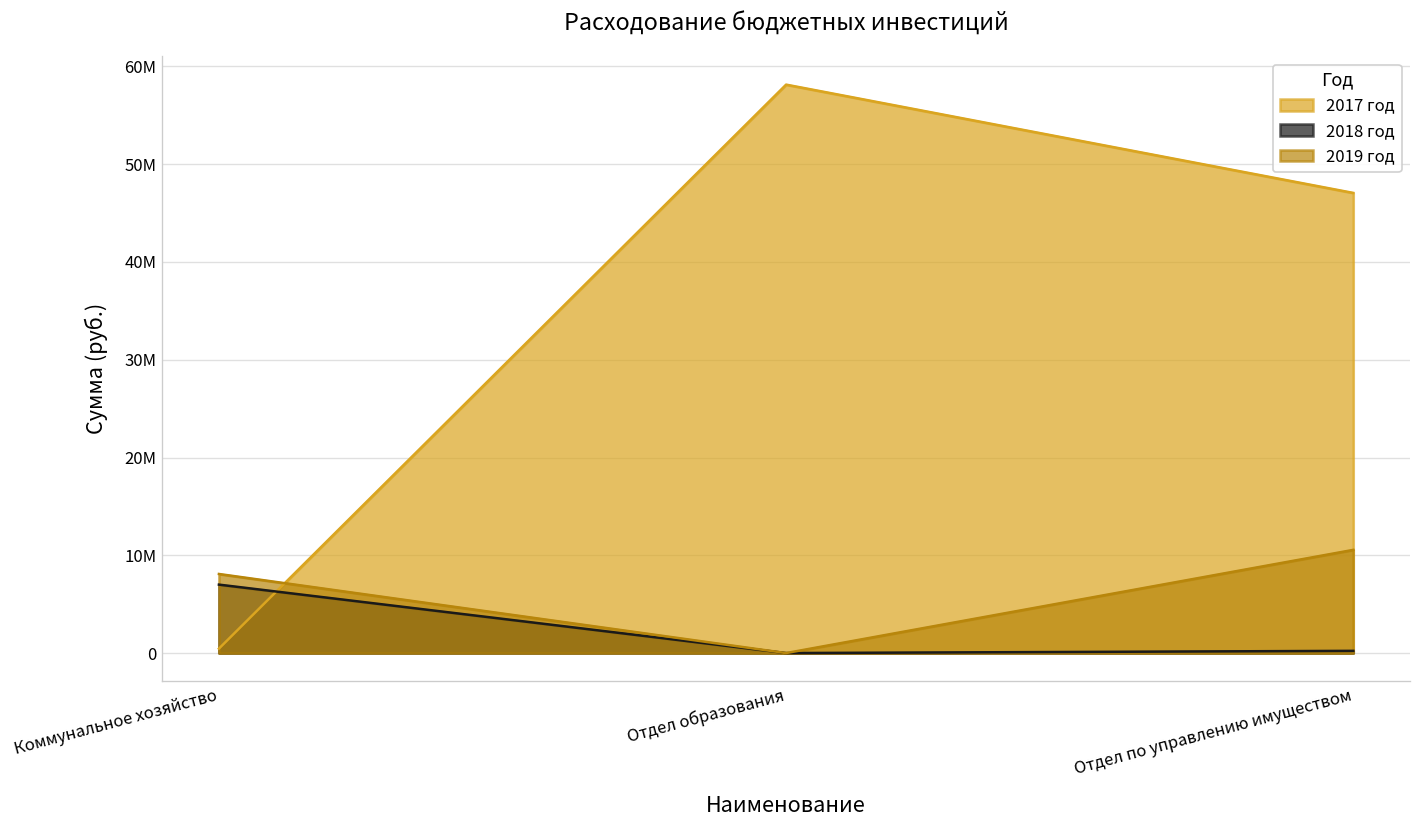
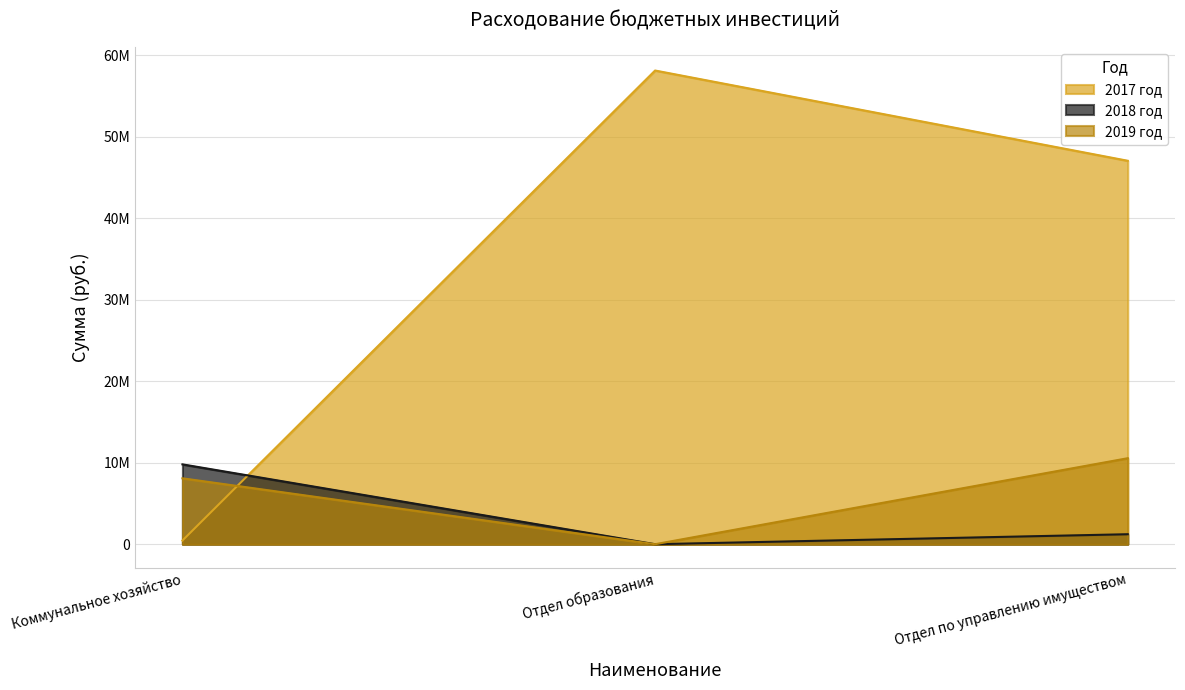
  {
    "2018 год": {
-     "Коммунальное хозяйство": 7000000,
-     "Отдел по управлению имуществом": 0
+     "Коммунальное хозяйство": 10000000,
+     "Отдел по управлению имуществом": 1000000
    }
  }
